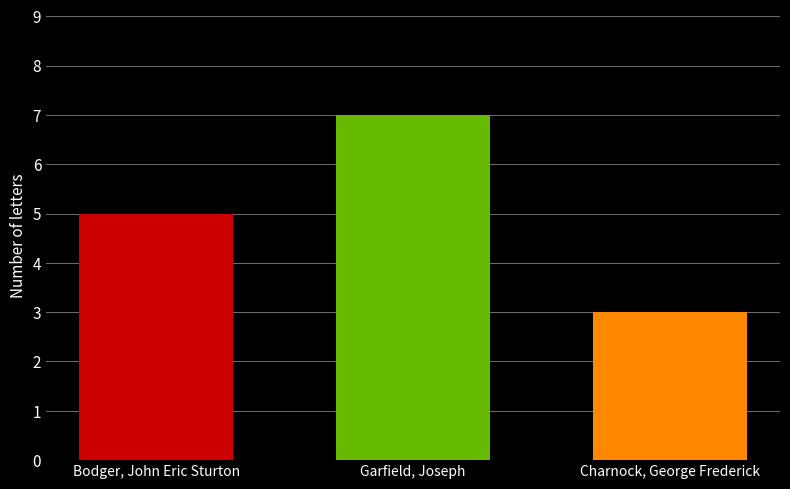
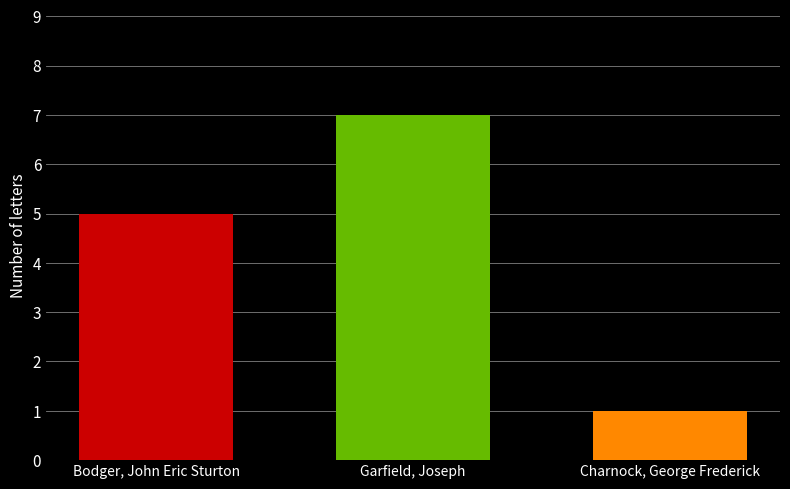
  {
    "Bodger, John Eric Sturton": 5,
    "Garfield, Joseph": 7,
-   "Charnock, George Frederick": 3
+   "Charnock, George Frederick": 1
  }
